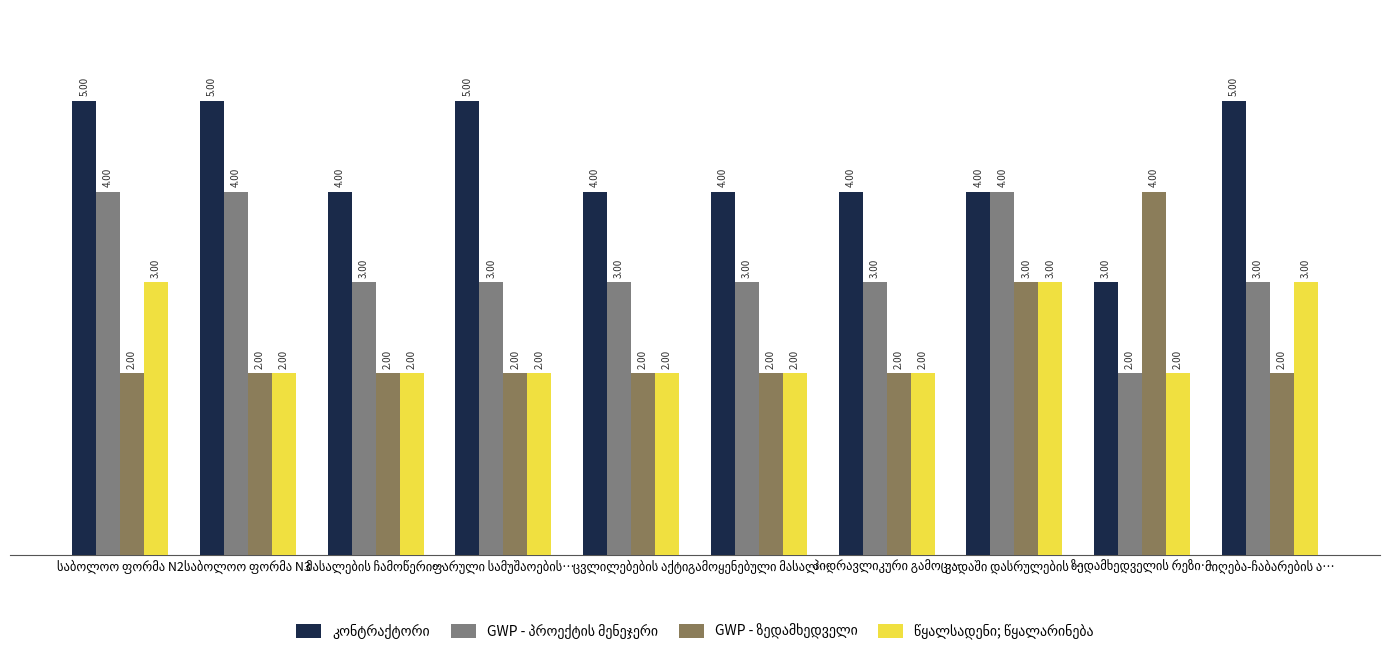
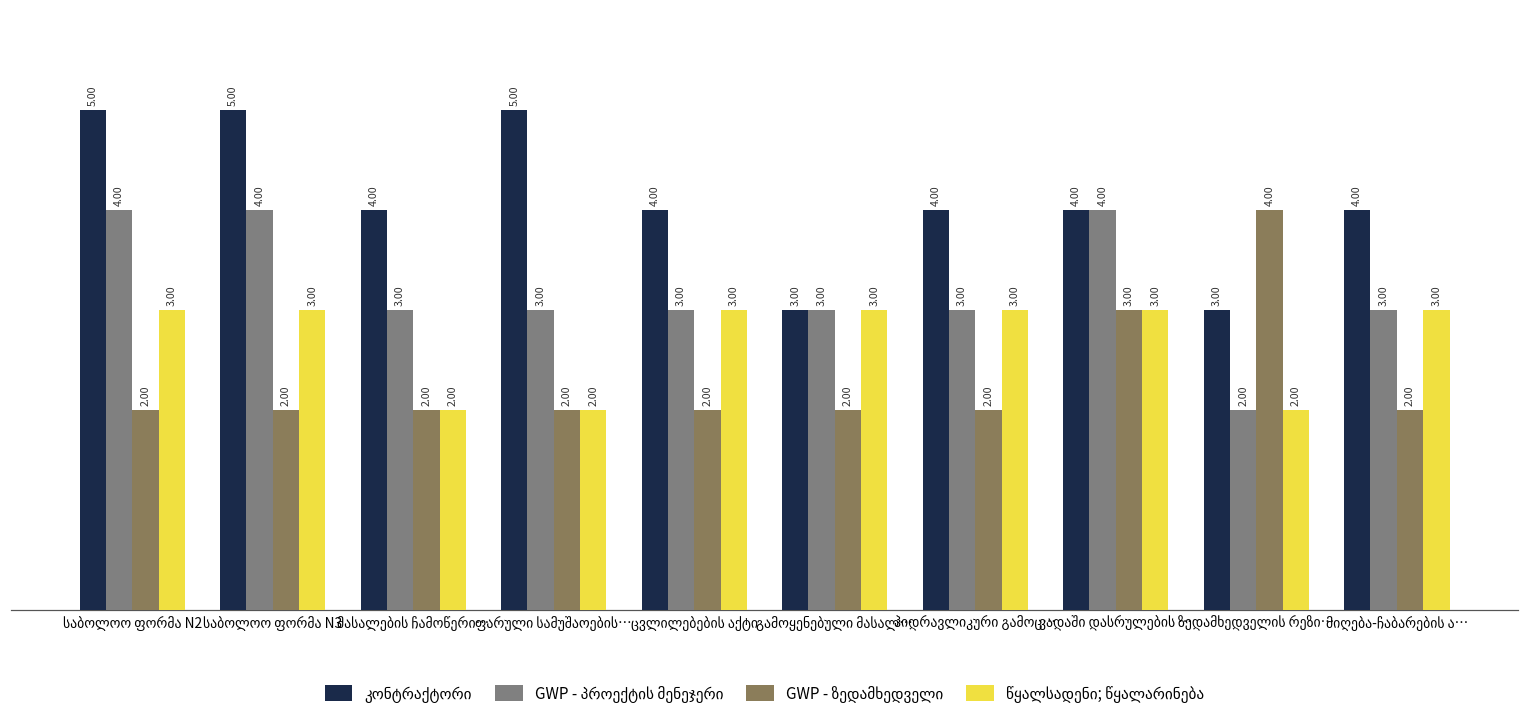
  {
    "კონტრაქტორი": {
      "საბოლოო ფორმა N2": 5.00,
      "საბოლოო ფორმა N3": 5.00,
      "მასალების ჩამოწერი…": 4.00,
      "ფარული სამუშაოების…": 5.00,
      "ცვლილებების აქტი": 4.00,
-     "გამოყენებული მასალ…": 4.00,
+     "გამოყენებული მასალ…": 3.00,
      "ჰიდრავლიკური გამოც…": 4.00,
      "ვადაში დასრულების …": 4.00,
      "ზედამხედველის რეზი…": 3.00,
-     "მიღება-ჩაბარების ა…": 5.00
+     "მიღება-ჩაბარების ა…": 4.00
    },
    "წყალსადენი; წყალარინება": {
      "საბოლოო ფორმა N2": 3.00,
-     "საბოლოო ფორმა N3": 2.00,
+     "საბოლოო ფორმა N3": 3.00,
      "მასალების ჩამოწერი…": 2.00,
      "ფარული სამუშაოების…": 2.00,
-     "ცვლილებების აქტი": 2.00,
-     "გამოყენებული მასალ…": 2.00,
-     "ჰიდრავლიკური გამოც…": 2.00,
+     "ცვლილებების აქტი": 3.00,
+     "გამოყენებული მასალ…": 3.00,
+     "ჰიდრავლიკური გამოც…": 3.00,
      "ვადაში დასრულების …": 3.00,
      "ზედამხედველის რეზი…": 2.00,
      "მიღება-ჩაბარების ა…": 3.00
    }
  }
